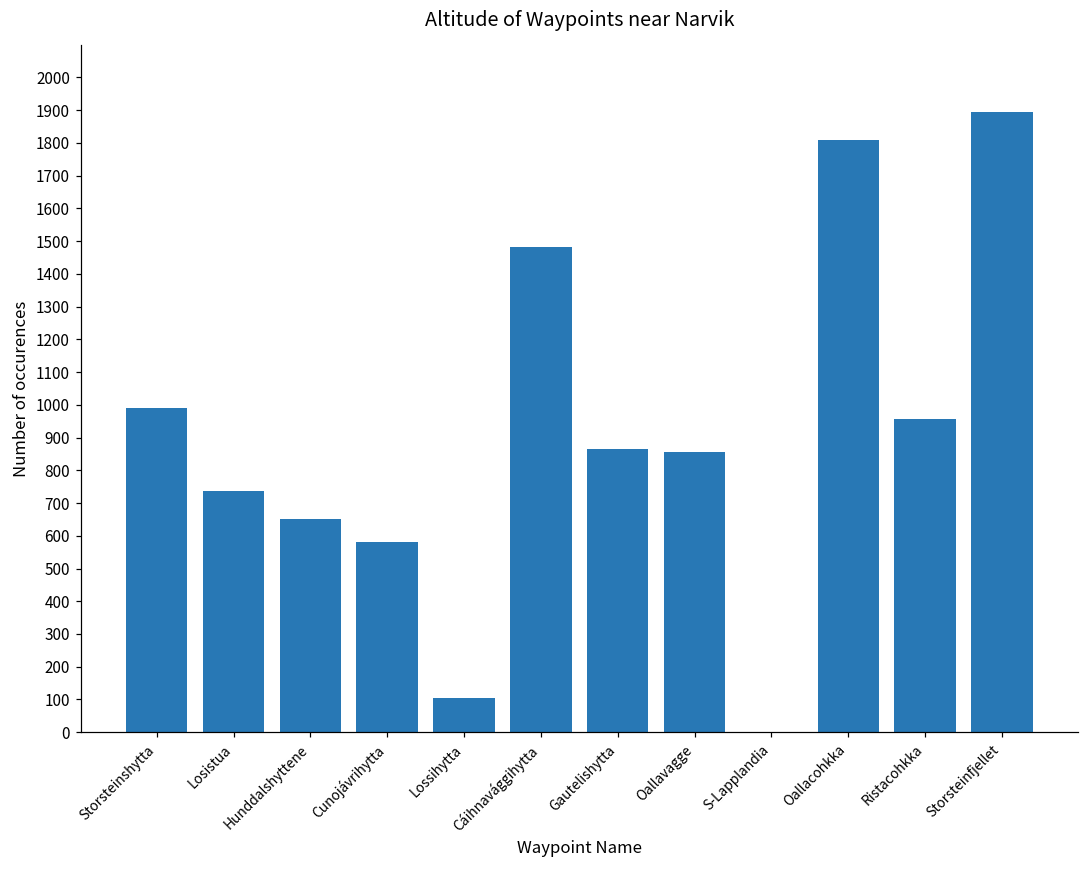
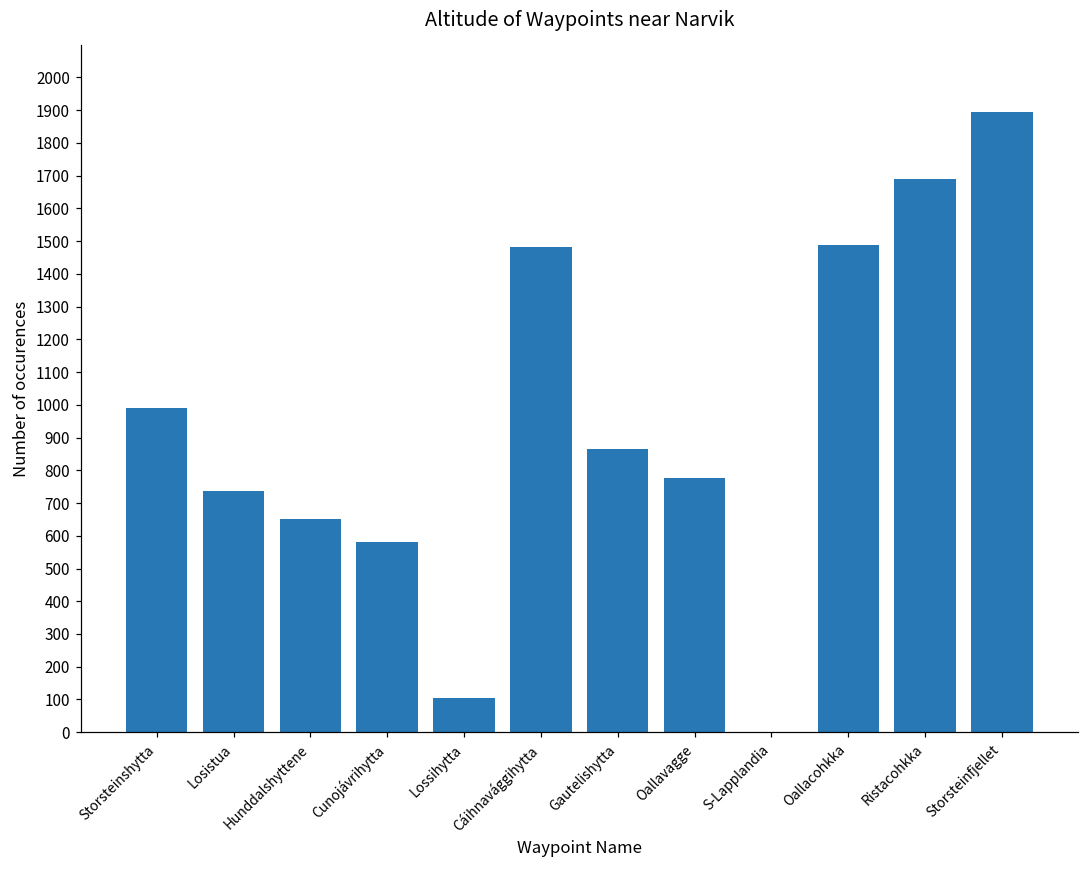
  {
    "Storsteinshytta": 990,
    "Losistua": 740,
    "Hunddalshyttene": 650,
    "Cunojávrihytta": 580,
    "Lossihytta": 100,
    "Cáihnavággihytta": 1480,
    "Gautelishytta": 870,
-   "Oallavagge": 860,
+   "Oallavagge": 780,
    "S-Lapplandia": 0,
-   "Oallacohkka": 1810,
-   "Ristacohkka": 960,
+   "Oallacohkka": 1490,
+   "Ristacohkka": 1690,
    "Storsteinfjellet": 1890
  }
